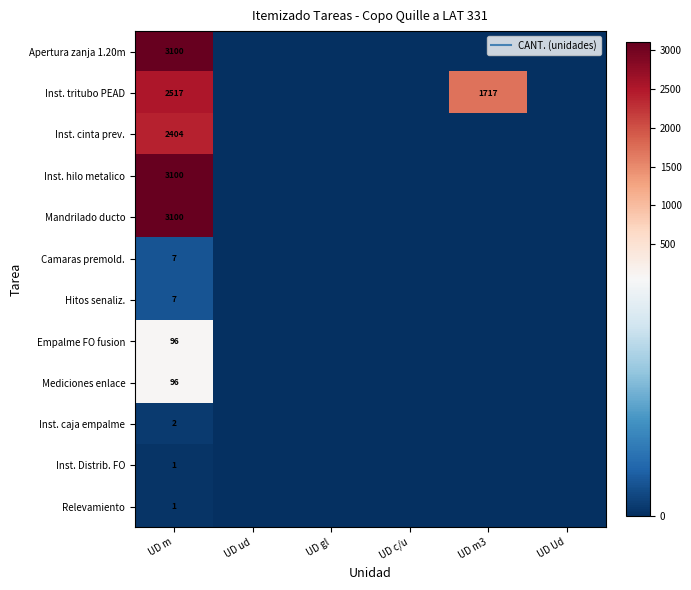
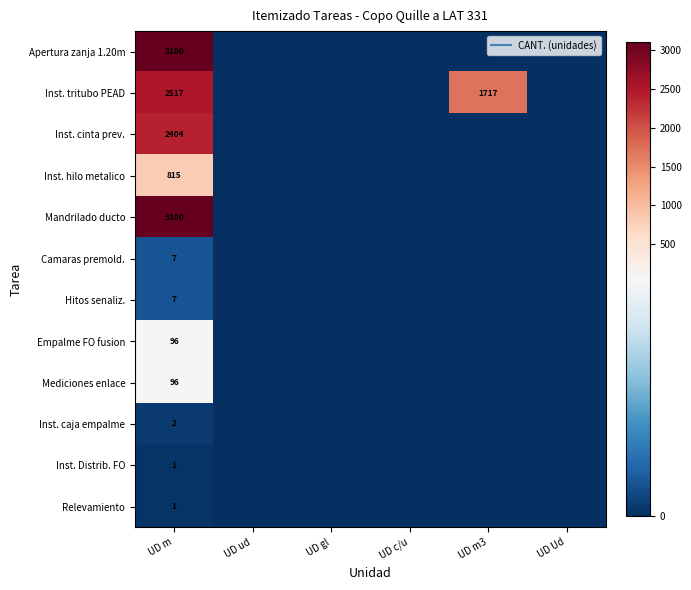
  {
    "Inst. hilo metalico": {
-     "UD m": 3100
+     "UD m": 815
    }
  }
